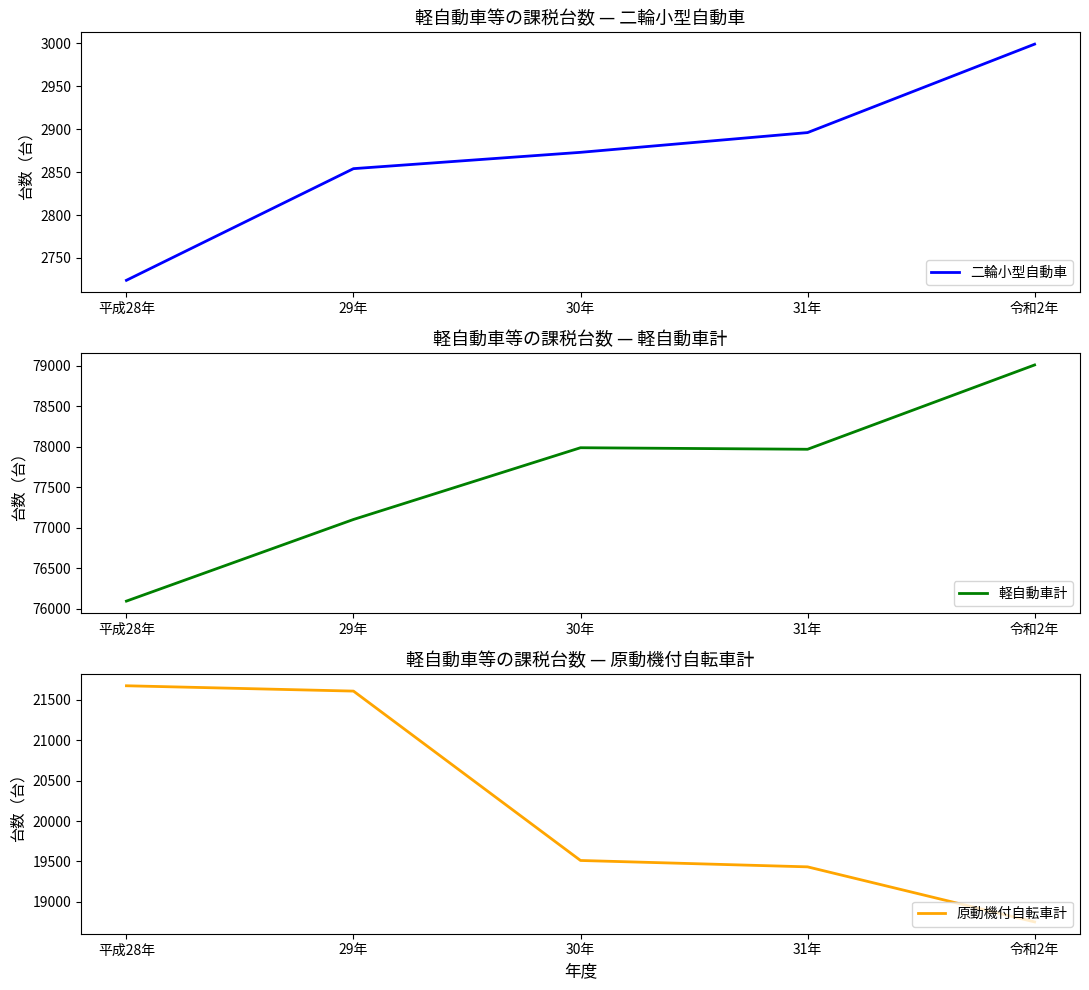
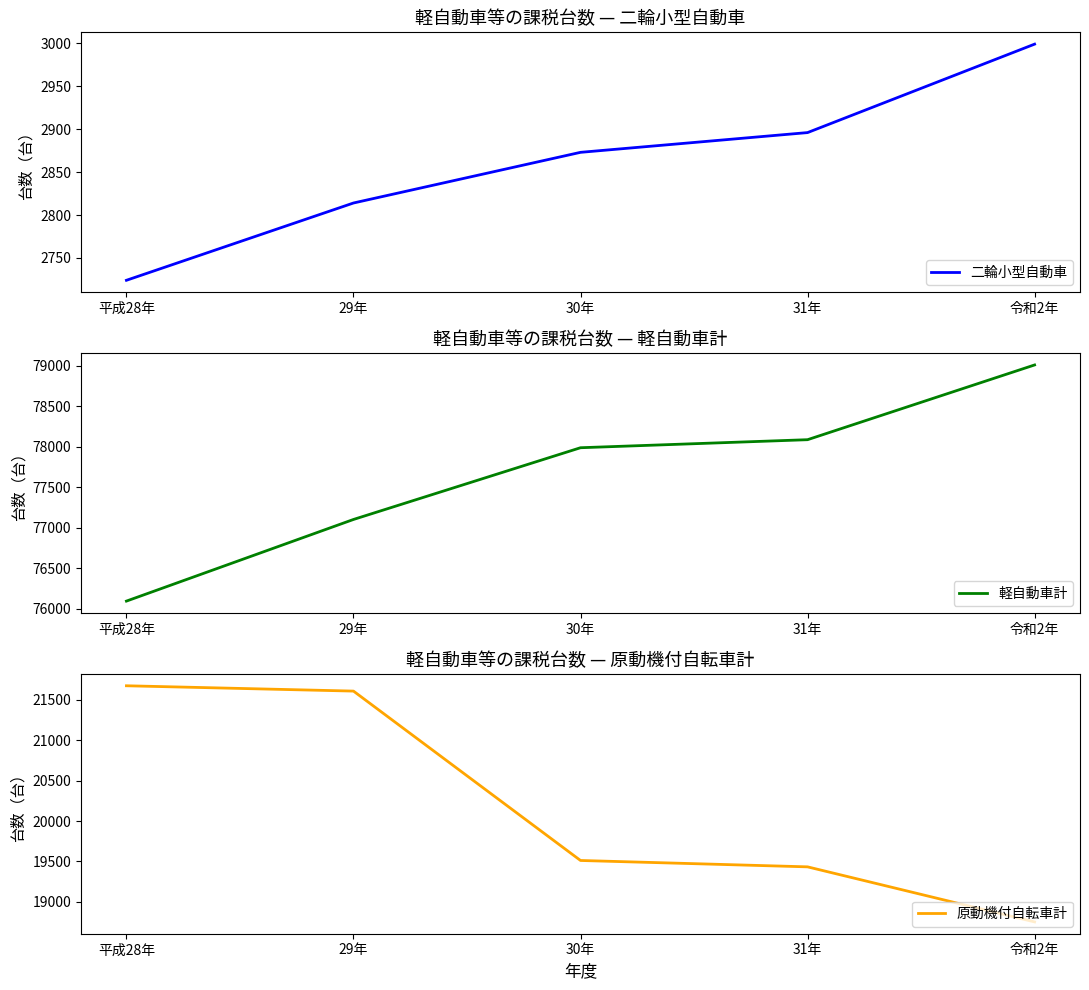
  {
    "軽自動車等の課税台数 — 二輪小型自動車": {
      "平成28年": 2720,
-     "29年": 2850,
+     "29年": 2810,
      "30年": 2870,
      "31年": 2900,
      "令和2年": 3000
    },
    "軽自動車等の課税台数 — 軽自動車計": {
      "平成28年": 76100,
      "29年": 77100,
      "30年": 78000,
-     "31年": 78000,
+     "31年": 78100,
      "令和2年": 79000
    },
    "軽自動車等の課税台数 — 原動機付自転車計": {
      "平成28年": 21700,
      "29年": 21600,
      "30年": 19500,
      "31年": 19400
    }
  }
